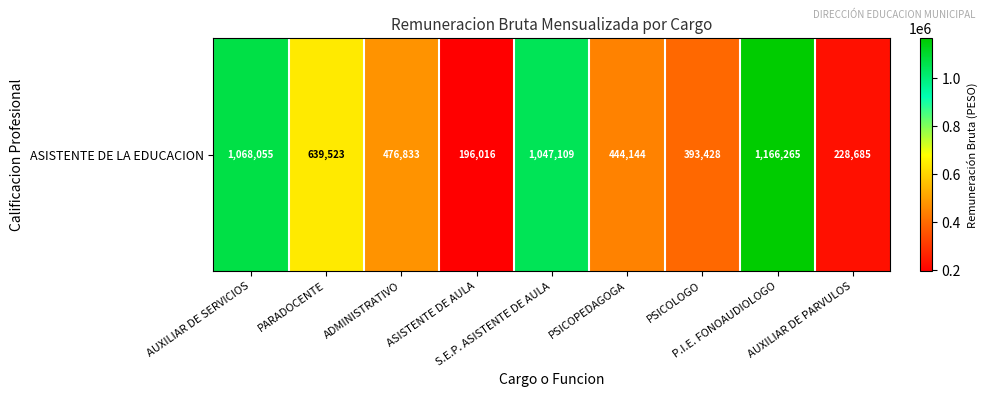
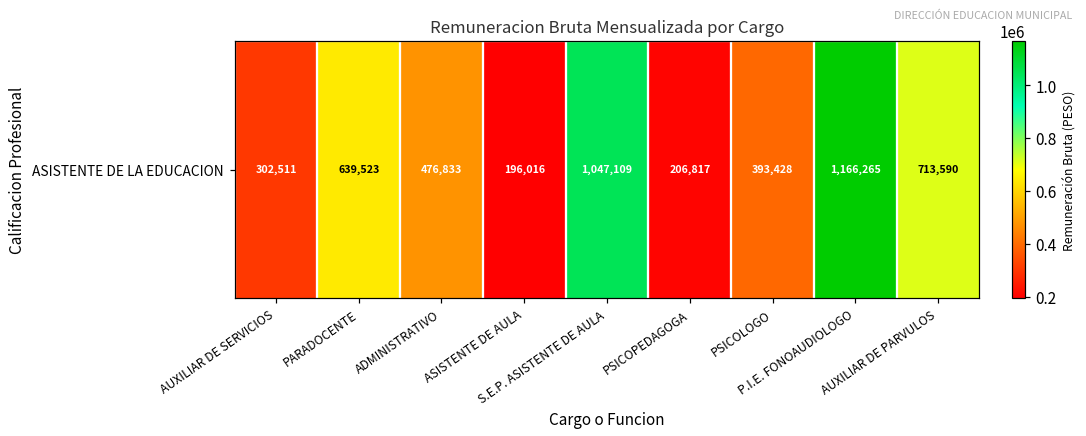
  {
    "ASISTENTE DE LA EDUCACION": {
-     "AUXILIAR DE SERVICIOS": "1,068,055",
+     "AUXILIAR DE SERVICIOS": "302,511",
      "PARADOCENTE": "639,523",
      "ADMINISTRATIVO": "476,833",
      "ASISTENTE DE AULA": "196,016",
      "S.E.P. ASISTENTE DE AULA": "1,047,109",
-     "PSICOPEDAGOGA": "444,144",
+     "PSICOPEDAGOGA": "206,817",
      "PSICOLOGO": "393,428",
      "P.I.E. FONOAUDIOLOGO": "1,166,265",
-     "AUXILIAR DE PARVULOS": "228,685"
+     "AUXILIAR DE PARVULOS": "713,590"
    }
  }
